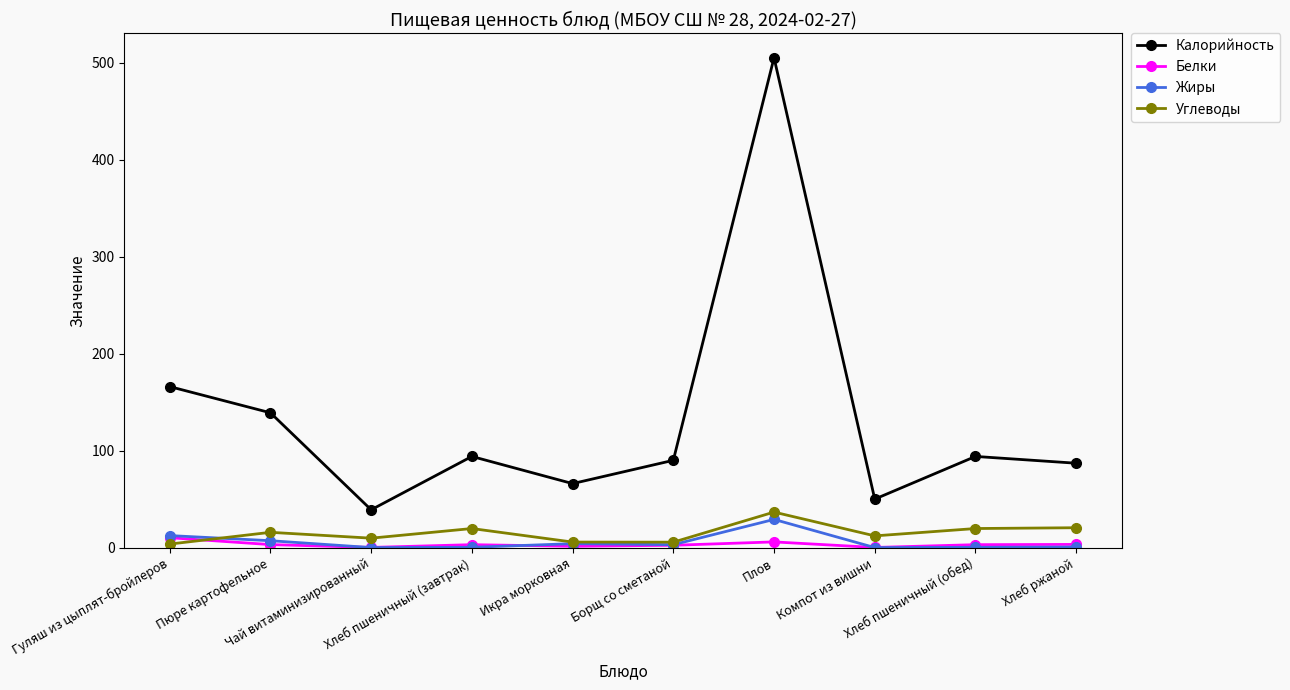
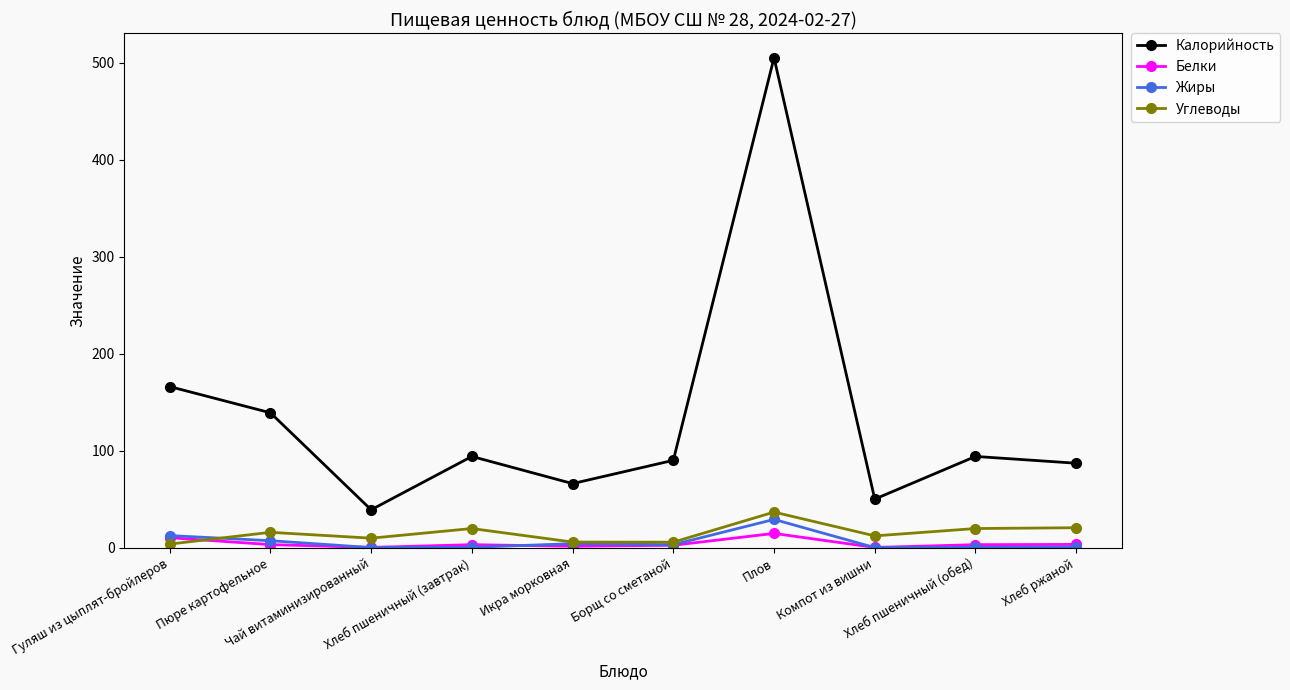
  {
    "Калорийность": {
      "Гуляш из цыплят-бройлеров": 170,
      "Пюре картофельное": 140,
      "Чай витаминизированный": 40,
      "Хлеб пшеничный (завтрак)": 90,
      "Икра морковная": 70,
      "Борщ со сметаной": 90,
      "Плов": 510,
      "Компот из вишни": 50,
      "Хлеб пшеничный (обед)": 90,
      "Хлеб ржаной": 90
    },
    "Белки": {
      "Пюре картофельное": 0,
      "Хлеб пшеничный (завтрак)": 0,
      "Икра морковная": 0,
-     "Плов": 6,
+     "Плов": 15,
      "Хлеб пшеничный (обед)": 0,
      "Хлеб ржаной": 0
    },
    "Жиры": {
      "Пюре картофельное": 10,
      "Хлеб пшеничный (завтрак)": 0,
      "Плов": 30,
      "Хлеб пшеничный (обед)": 0,
      "Хлеб ржаной": 0
    },
    "Углеводы": {
      "Гуляш из цыплят-бройлеров": 0,
      "Пюре картофельное": 20,
      "Чай витаминизированный": 10,
      "Хлеб пшеничный (завтрак)": 20,
      "Плов": 40,
      "Компот из вишни": 10,
      "Хлеб пшеничный (обед)": 20,
      "Хлеб ржаной": 20
    }
  }
